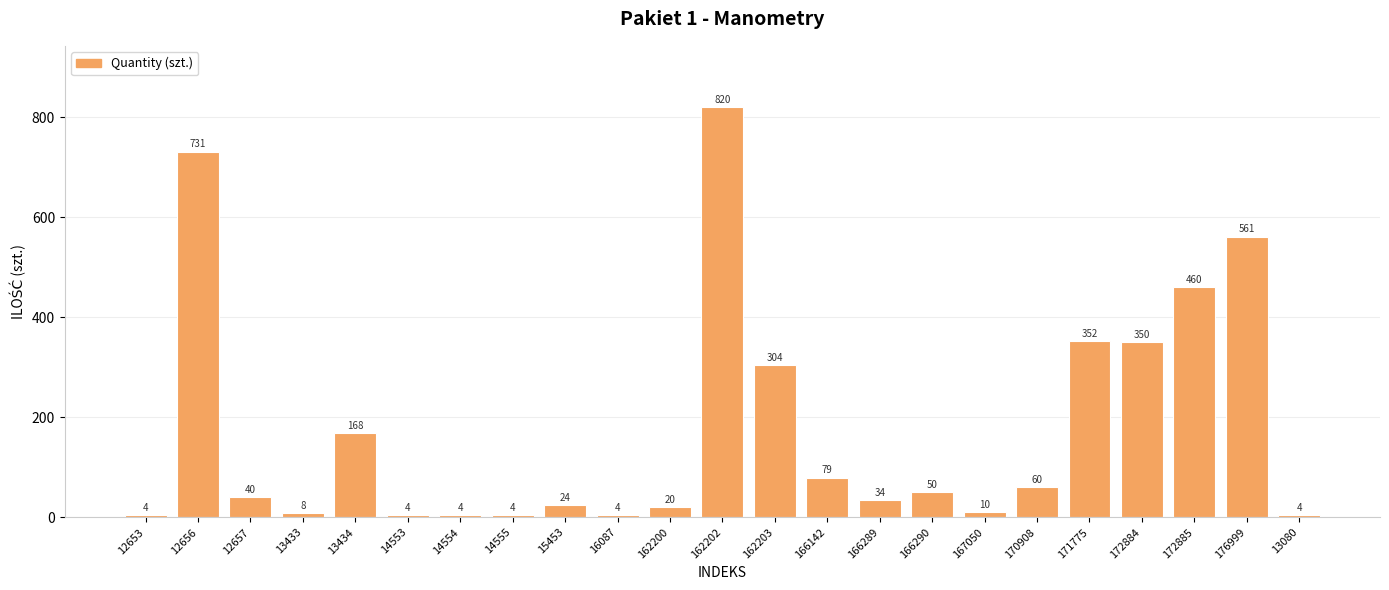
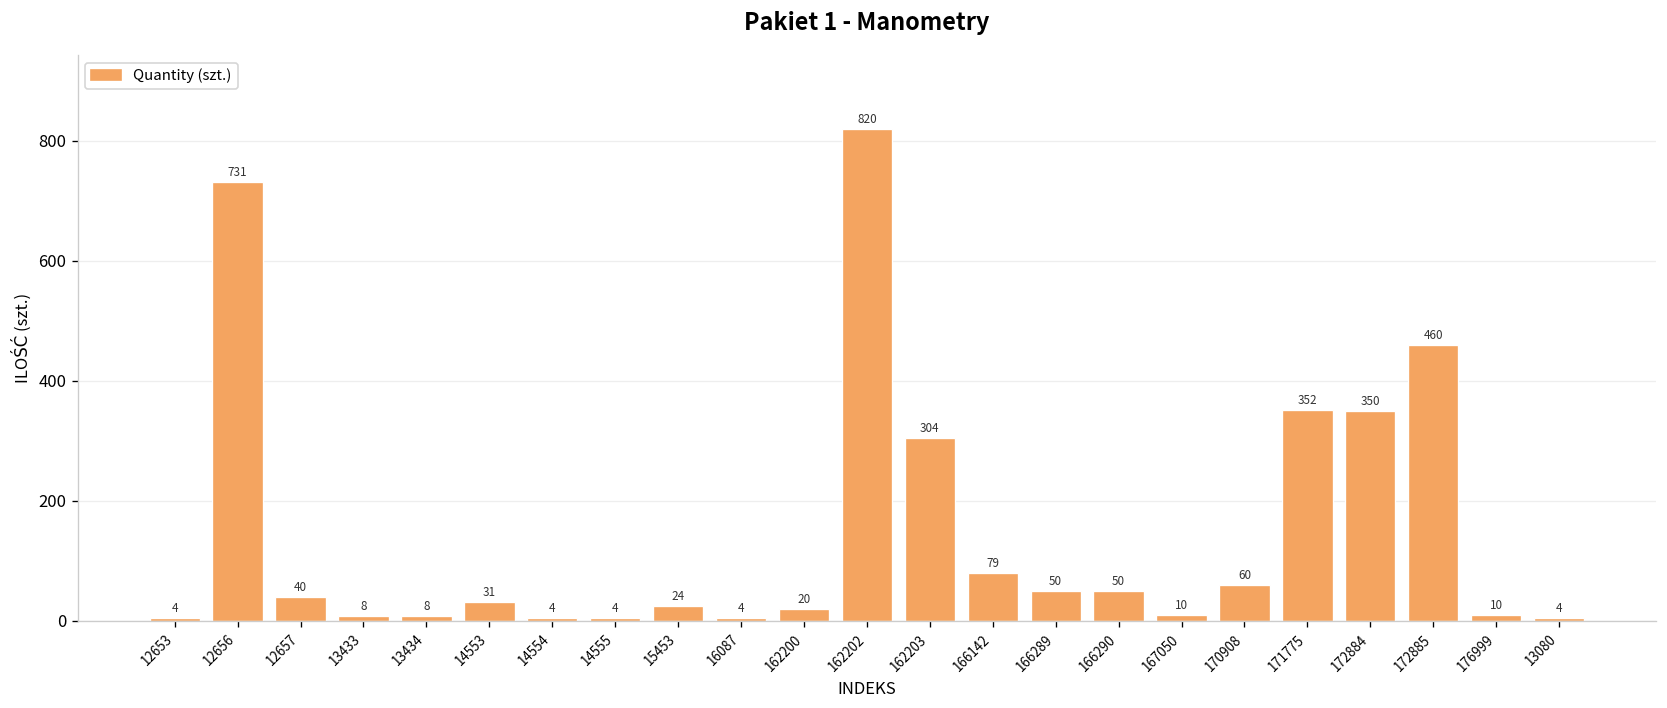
  {
    "12653": 4,
    "12656": 731,
    "12657": 40,
    "13433": 8,
-   "13434": 168,
-   "14553": 4,
+   "13434": 8,
+   "14553": 31,
    "14554": 4,
    "14555": 4,
    "15453": 24,
    "16087": 4,
    "162200": 20,
    "162202": 820,
    "162203": 304,
    "166142": 79,
-   "166289": 34,
+   "166289": 50,
    "166290": 50,
    "167050": 10,
    "170908": 60,
    "171775": 352,
    "172884": 350,
    "172885": 460,
-   "176999": 561,
+   "176999": 10,
    "13080": 4
  }
